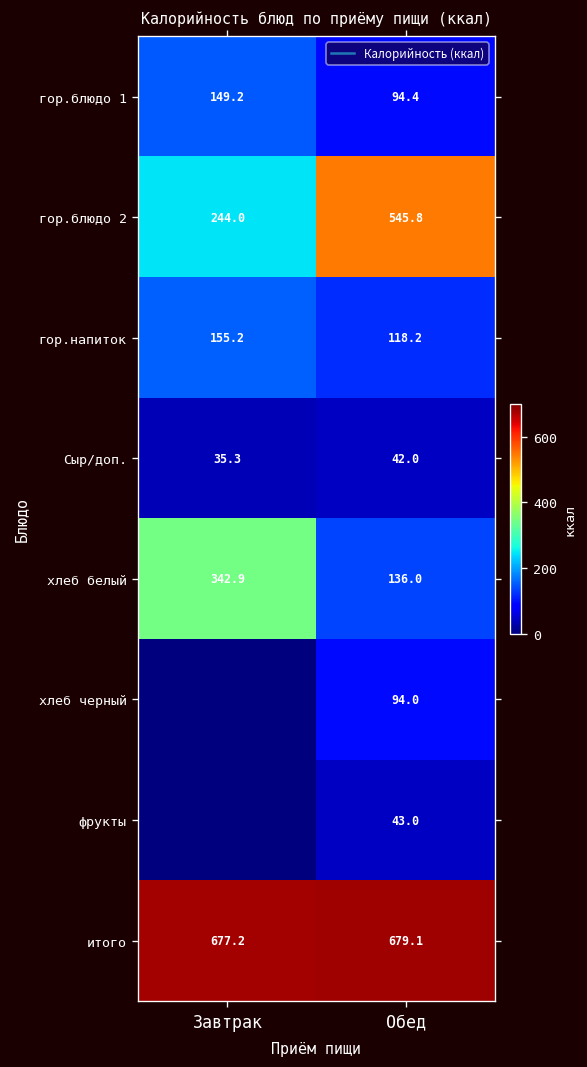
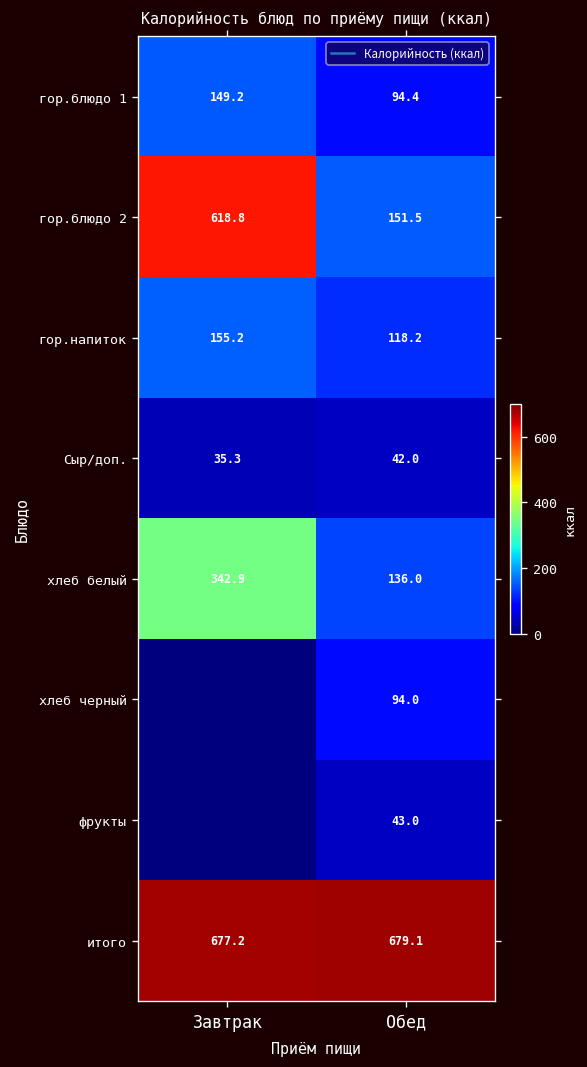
  {
    "гор.блюдо 1": {
      "Завтрак": 149.2,
      "Обед": 94.4
    },
    "гор.блюдо 2": {
-     "Завтрак": 244.0,
-     "Обед": 545.8
+     "Завтрак": 618.8,
+     "Обед": 151.5
    },
    "гор.напиток": {
      "Завтрак": 155.2,
      "Обед": 118.2
    },
    "Сыр/доп.": {
      "Завтрак": 35.3,
      "Обед": 42.0
    },
    "хлеб белый": {
      "Завтрак": 342.9,
      "Обед": 136.0
    },
    "хлеб черный": {
      "Обед": 94.0
    },
    "фрукты": {
      "Обед": 43.0
    },
    "итого": {
      "Завтрак": 677.2,
      "Обед": 679.1
    }
  }
